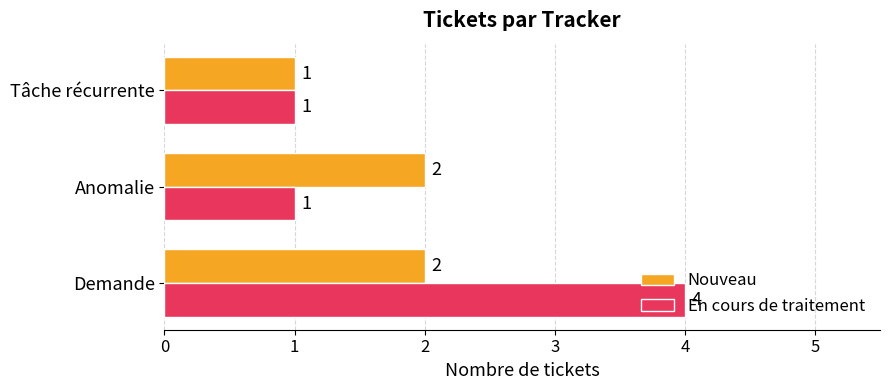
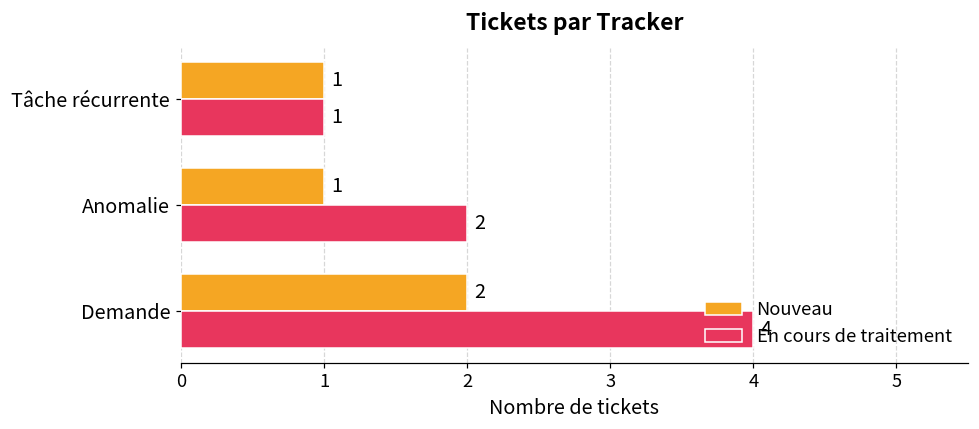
  {
    "Nouveau": {
      "Tâche récurrente": 1,
-     "Anomalie": 2,
+     "Anomalie": 1,
      "Demande": 2
    },
    "En cours de traitement": {
      "Tâche récurrente": 1,
-     "Anomalie": 1,
+     "Anomalie": 2,
      "Demande": 4
    }
  }
